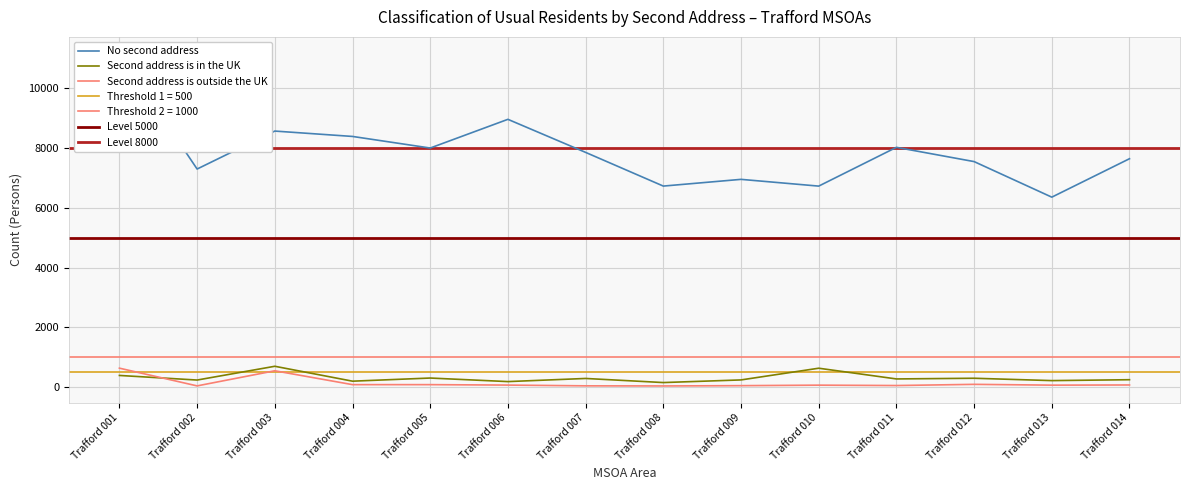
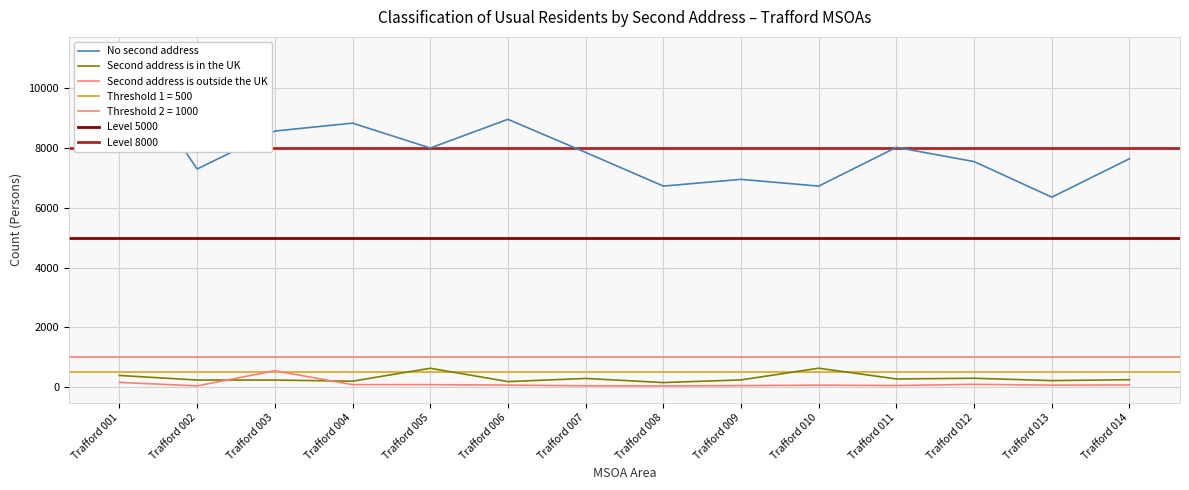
  {
    "No second address": {
      "Trafford 002": 7300,
      "Trafford 003": 8600,
-     "Trafford 004": 8400,
+     "Trafford 004": 8800,
      "Trafford 005": 8000,
      "Trafford 006": 9000,
      "Trafford 007": 7900,
      "Trafford 008": 6700,
      "Trafford 009": 7000,
      "Trafford 010": 6700,
      "Trafford 011": 8000,
      "Trafford 012": 7600,
      "Trafford 013": 6400,
      "Trafford 014": 7600
    },
    "Second address is in the UK": {
      "Trafford 001": 400,
      "Trafford 002": 200,
-     "Trafford 003": 700,
+     "Trafford 003": 200,
      "Trafford 004": 200,
-     "Trafford 005": 300,
+     "Trafford 005": 600,
      "Trafford 006": 200,
      "Trafford 007": 300,
      "Trafford 008": 200,
      "Trafford 009": 200,
      "Trafford 010": 600,
      "Trafford 011": 300,
      "Trafford 012": 300,
      "Trafford 013": 200,
      "Trafford 014": 200
    },
    "Second address is outside the UK": {
-     "Trafford 001": 600,
+     "Trafford 001": 200,
      "Trafford 002": 0,
      "Trafford 003": 500,
      "Trafford 004": 100,
      "Trafford 005": 100,
      "Trafford 006": 100,
      "Trafford 007": 0,
      "Trafford 008": 0,
      "Trafford 009": 0,
      "Trafford 010": 100,
      "Trafford 011": 100,
      "Trafford 012": 100,
      "Trafford 013": 100,
      "Trafford 014": 100
    }
  }
